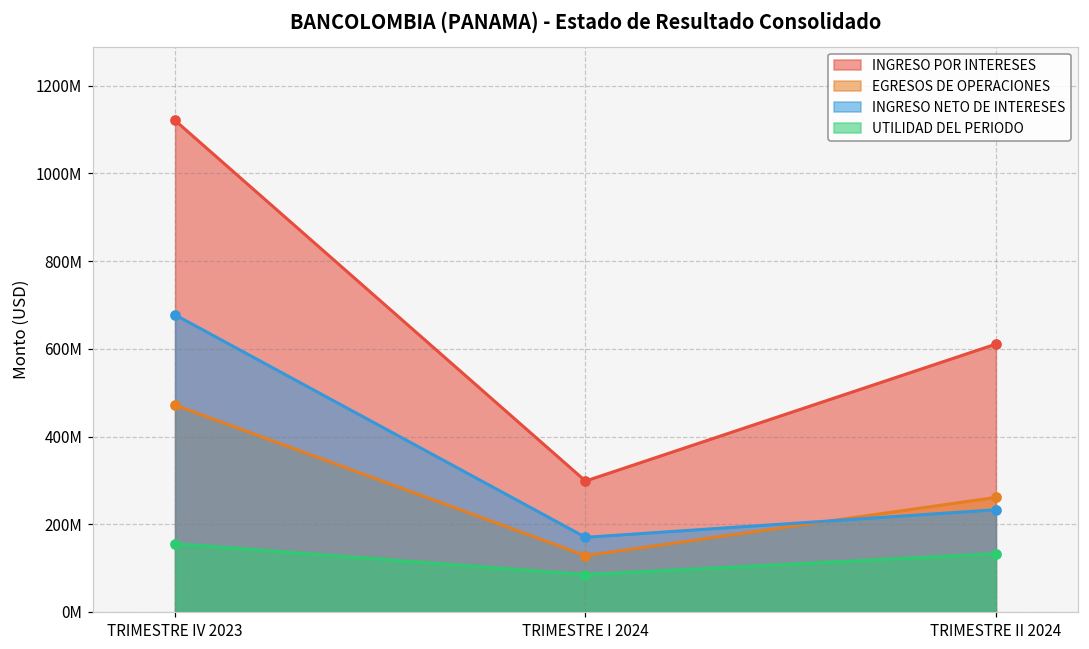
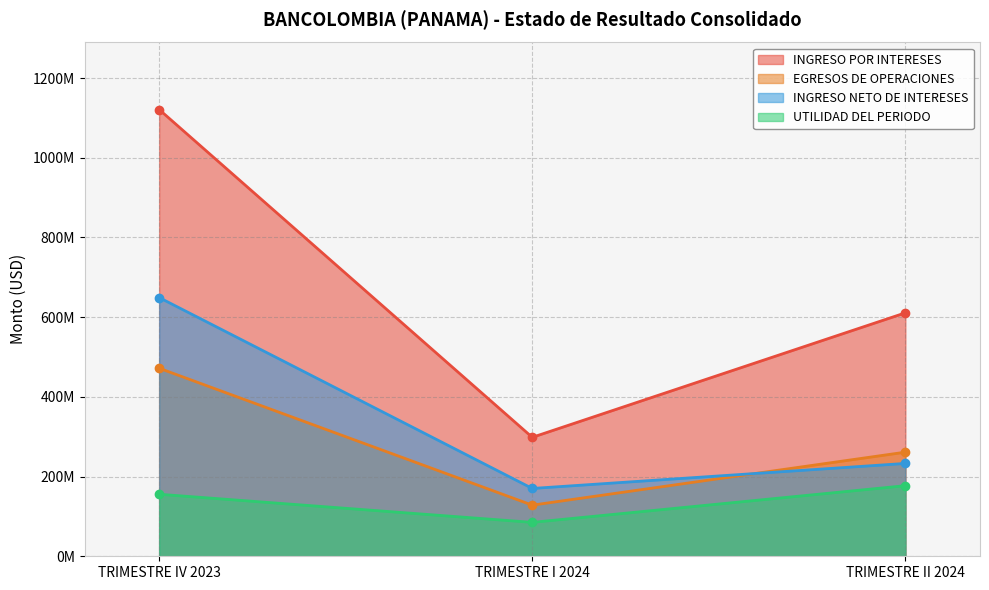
  {
    "INGRESO NETO DE INTERESES": {
-     "TRIMESTRE IV 2023": 680000000,
+     "TRIMESTRE IV 2023": 650000000,
      "TRIMESTRE I 2024": 170000000,
      "TRIMESTRE II 2024": 230000000
    },
    "UTILIDAD DEL PERIODO": {
      "TRIMESTRE IV 2023": 160000000,
      "TRIMESTRE I 2024": 90000000,
-     "TRIMESTRE II 2024": 130000000
+     "TRIMESTRE II 2024": 180000000
    }
  }
